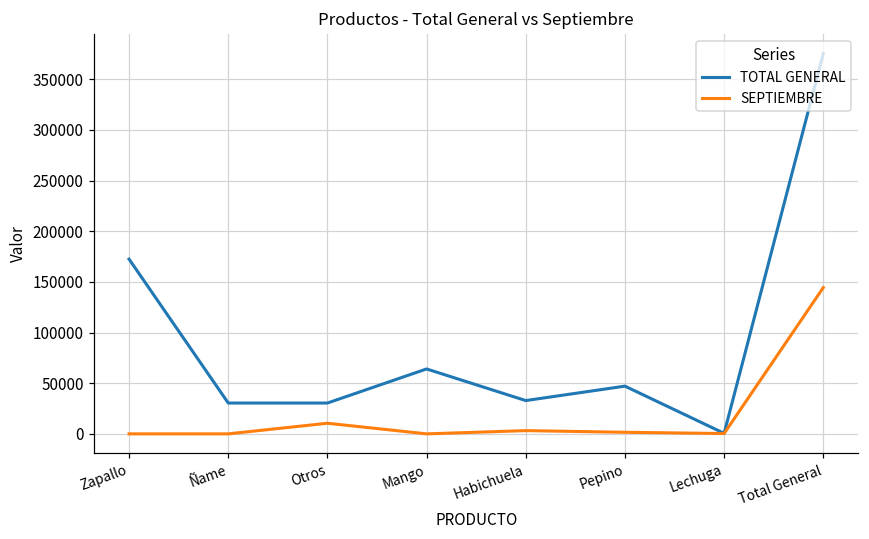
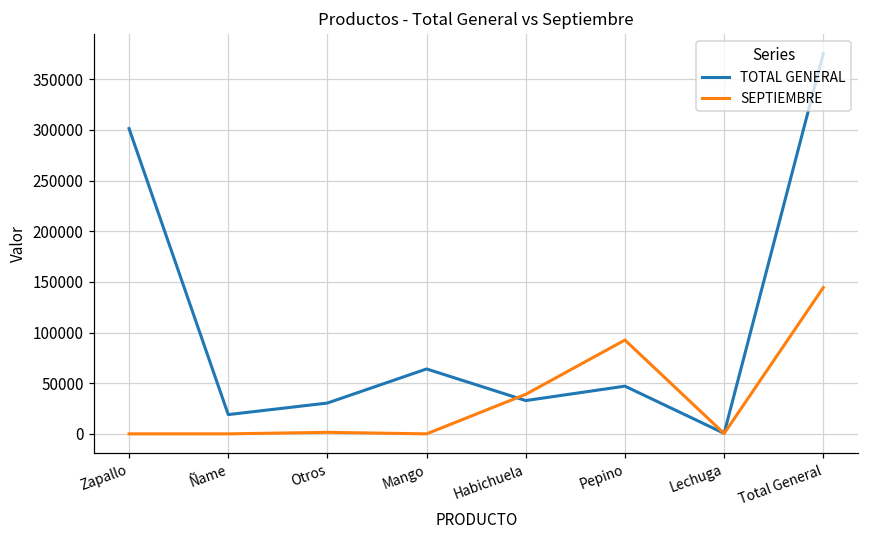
  {
    "TOTAL GENERAL": {
-     "Zapallo": 170000,
-     "Ñame": 30000,
+     "Zapallo": 300000,
+     "Ñame": 20000,
      "Otros": 30000,
      "Mango": 60000,
      "Habichuela": 30000,
      "Pepino": 50000
    },
    "SEPTIEMBRE": {
      "Zapallo": 0,
      "Ñame": 0,
-     "Otros": 10000,
+     "Otros": 0,
      "Mango": 0,
-     "Habichuela": 0,
-     "Pepino": 0,
+     "Habichuela": 40000,
+     "Pepino": 90000,
      "Total General": 140000
    }
  }
